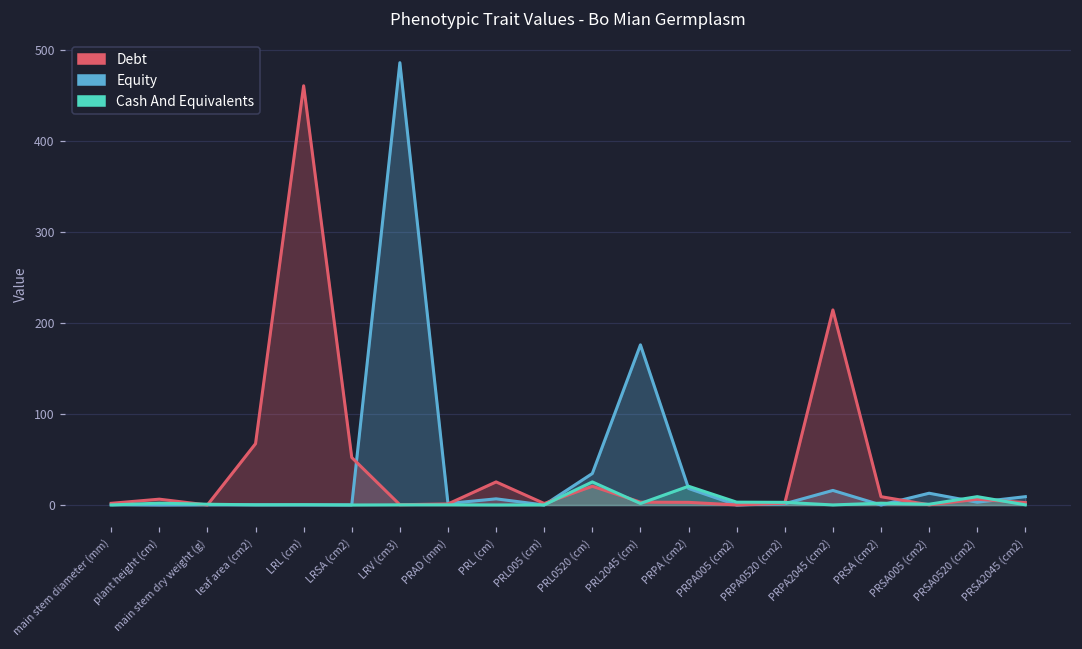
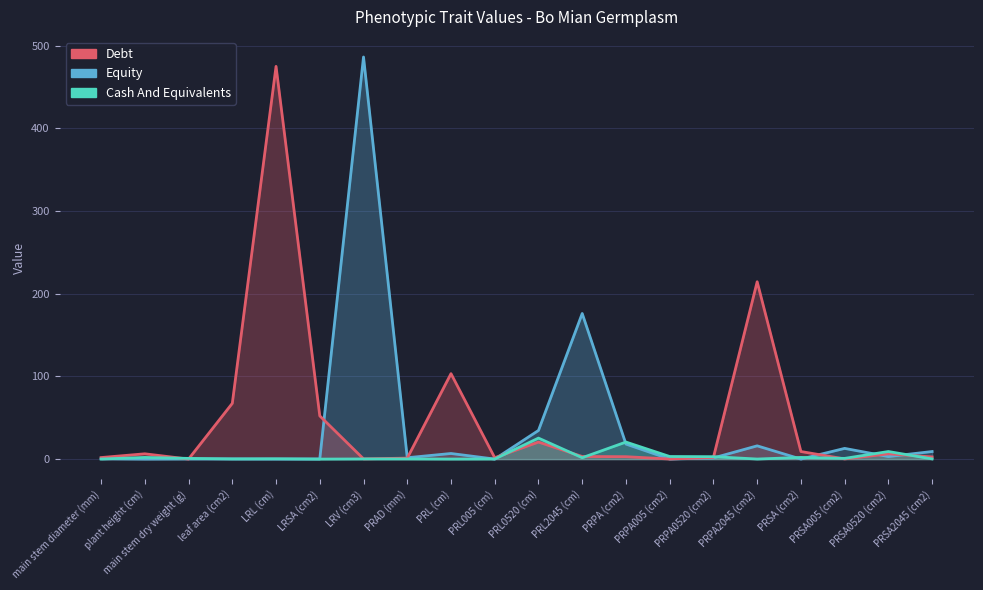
  {
    "Debt": {
      "plant height (cm)": 10,
      "leaf area (cm2)": 70,
-     "LRL (cm)": 460,
+     "LRL (cm)": 470,
      "LRSA (cm2)": 50,
-     "PRL (cm)": 30,
+     "PRL (cm)": 100,
      "PRL0520 (cm)": 20,
      "PRPA (cm2)": 0,
      "PRPA2045 (cm2)": 210,
      "PRSA (cm2)": 10
    }
  }
